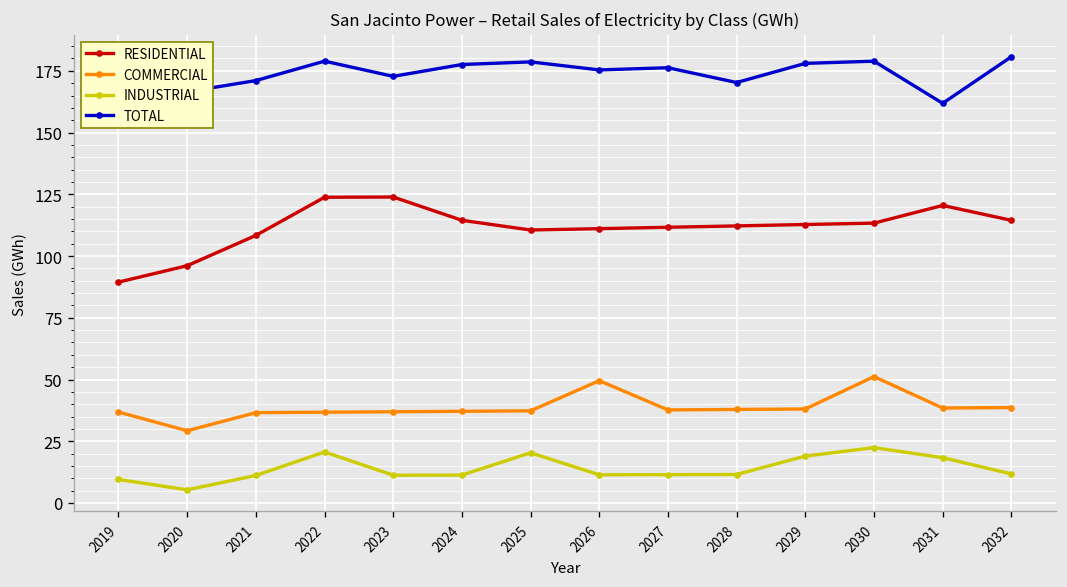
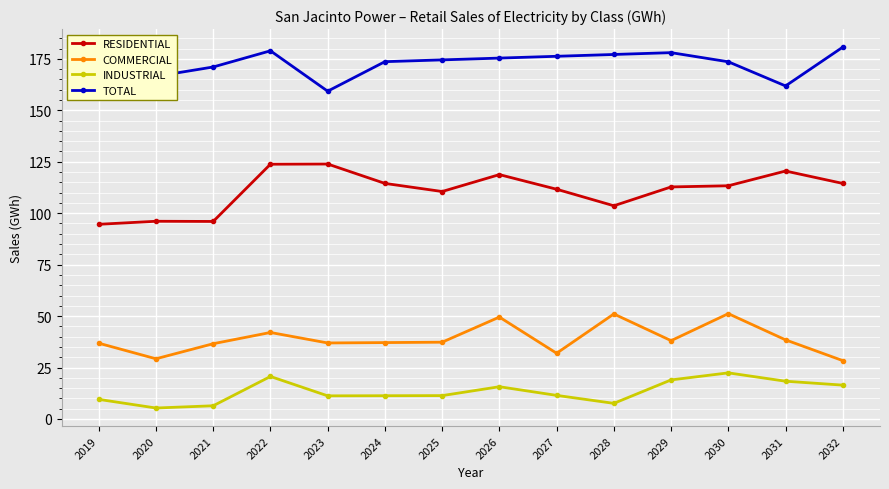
  {
    "RESIDENTIAL": {
-     "2019": 89,
+     "2019": 95,
      "2020": 96,
-     "2021": 108,
+     "2021": 96,
      "2022": 124,
      "2023": 124,
      "2024": 114,
      "2025": 111,
-     "2026": 111,
+     "2026": 119,
      "2027": 112,
-     "2028": 112,
+     "2028": 104,
      "2029": 113,
      "2030": 113,
      "2031": 120,
      "2032": 114
    },
    "COMMERCIAL": {
      "2019": 37,
      "2020": 29,
      "2021": 37,
-     "2022": 37,
+     "2022": 42,
      "2023": 37,
      "2024": 37,
      "2025": 37,
      "2026": 50,
-     "2027": 38,
-     "2028": 38,
+     "2027": 32,
+     "2028": 51,
      "2029": 38,
      "2030": 51,
      "2031": 38,
-     "2032": 39
+     "2032": 28
    },
    "INDUSTRIAL": {
      "2019": 10,
      "2020": 5,
-     "2021": 11,
+     "2021": 6,
      "2022": 21,
      "2023": 11,
      "2024": 11,
-     "2025": 20,
-     "2026": 11,
+     "2025": 11,
+     "2026": 16,
      "2027": 11,
-     "2028": 12,
+     "2028": 8,
      "2029": 19,
      "2030": 22,
      "2031": 18,
-     "2032": 12
+     "2032": 16
    },
    "TOTAL": {
      "2021": 171,
      "2022": 179,
-     "2023": 173,
-     "2024": 178,
-     "2025": 179,
+     "2023": 159,
+     "2024": 174,
+     "2025": 175,
      "2026": 175,
      "2027": 176,
-     "2028": 170,
+     "2028": 177,
      "2029": 178,
-     "2030": 179,
+     "2030": 174,
      "2031": 162,
      "2032": 181
    }
  }
